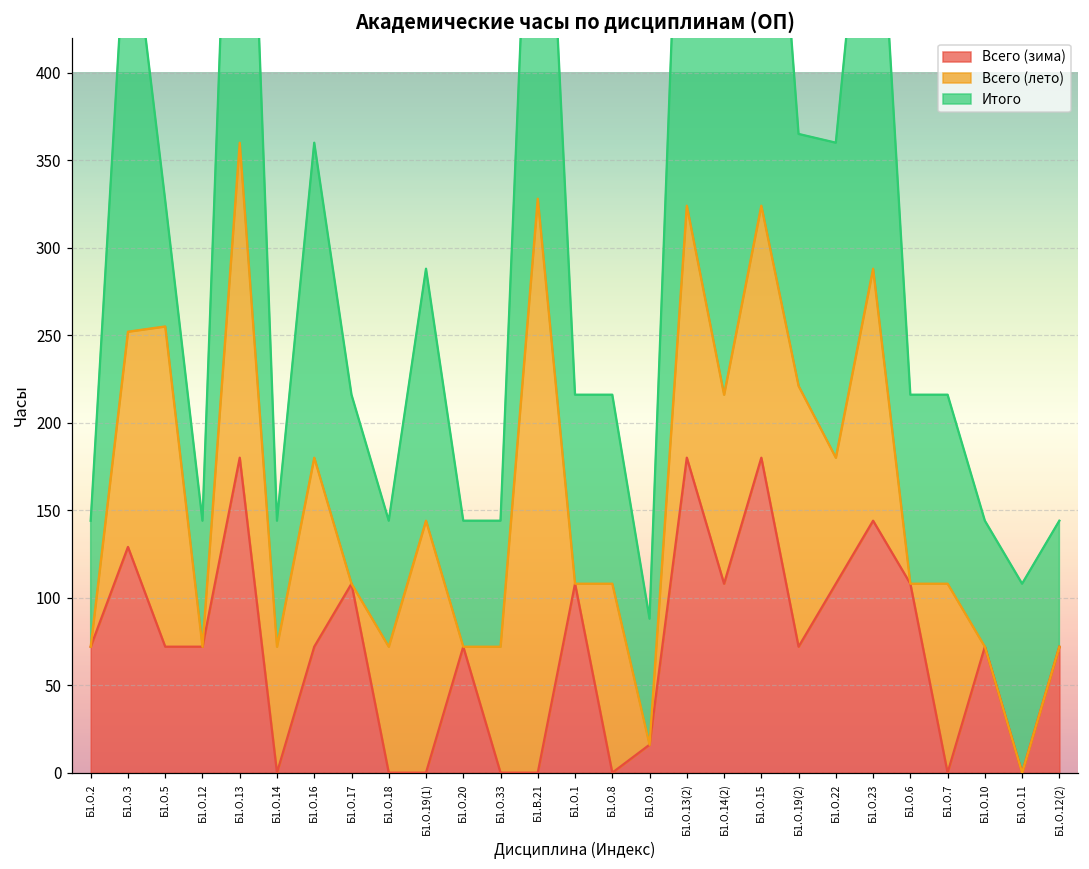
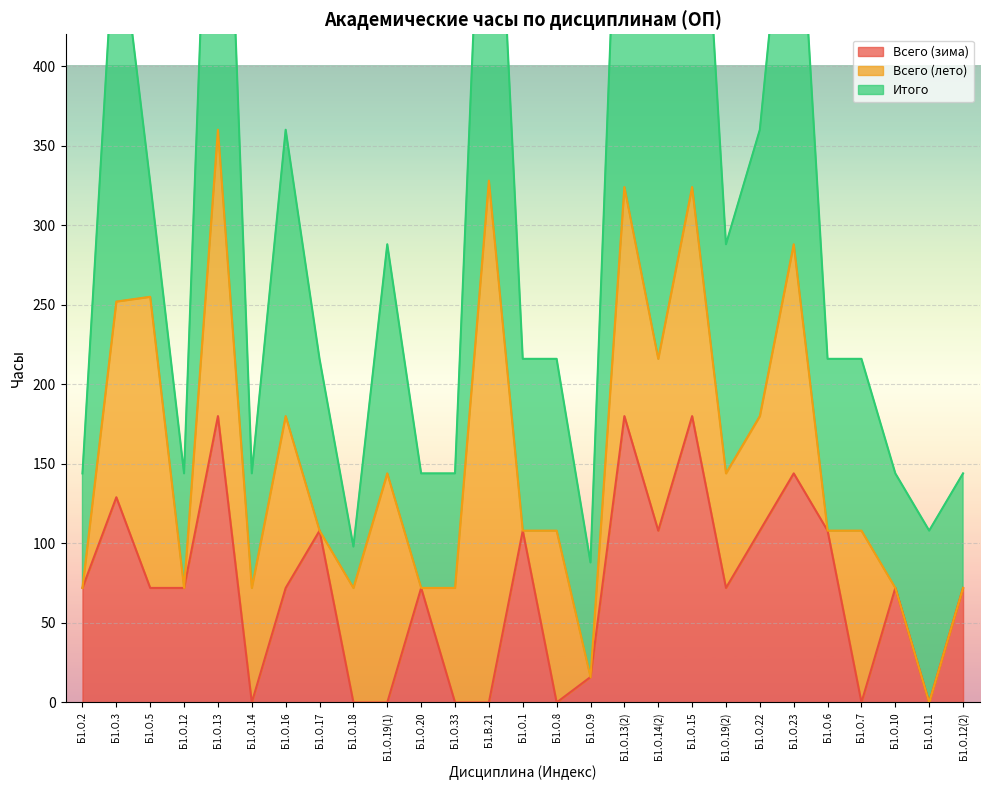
  {
    "Всего (зима)": {
      "Б1.О.3": 129,
      "Б1.О.5": 72,
      "Б1.О.13": 180,
      "Б1.О.14": 0,
      "Б1.О.16": 72,
      "Б1.О.18": 0,
      "Б1.О.19(1)": 0,
      "Б1.О.33": 0,
      "Б1.В.21": 0,
      "Б1.О.8": 0,
      "Б1.О.13(2)": 180,
      "Б1.О.14(2)": 108,
      "Б1.О.15": 180,
      "Б1.О.19(2)": 72,
      "Б1.О.22": 108,
      "Б1.О.23": 144,
      "Б1.О.7": 0
    },
    "Всего (лето)": {
      "Б1.О.3": 123,
      "Б1.О.5": 183,
      "Б1.О.13": 180,
      "Б1.О.14": 72,
      "Б1.О.16": 108,
      "Б1.О.18": 72,
      "Б1.О.19(1)": 144,
      "Б1.О.33": 72,
      "Б1.В.21": 328,
      "Б1.О.8": 108,
      "Б1.О.13(2)": 144,
      "Б1.О.14(2)": 108,
      "Б1.О.15": 144,
-     "Б1.О.19(2)": 149,
+     "Б1.О.19(2)": 72,
      "Б1.О.22": 72,
      "Б1.О.23": 144,
      "Б1.О.7": 108
    },
    "Итого": {
      "Б1.О.2": 72,
      "Б1.О.5": 72,
      "Б1.О.12": 72,
      "Б1.О.14": 72,
      "Б1.О.16": 180,
      "Б1.О.17": 108,
-     "Б1.О.18": 72,
+     "Б1.О.18": 26,
      "Б1.О.19(1)": 144,
      "Б1.О.20": 72,
      "Б1.О.33": 72,
      "Б1.О.1": 108,
      "Б1.О.8": 108,
      "Б1.О.9": 72,
      "Б1.О.19(2)": 144,
      "Б1.О.22": 180,
      "Б1.О.6": 108,
      "Б1.О.7": 108,
      "Б1.О.10": 72,
      "Б1.О.11": 108,
      "Б1.О.12(2)": 72
    }
  }
